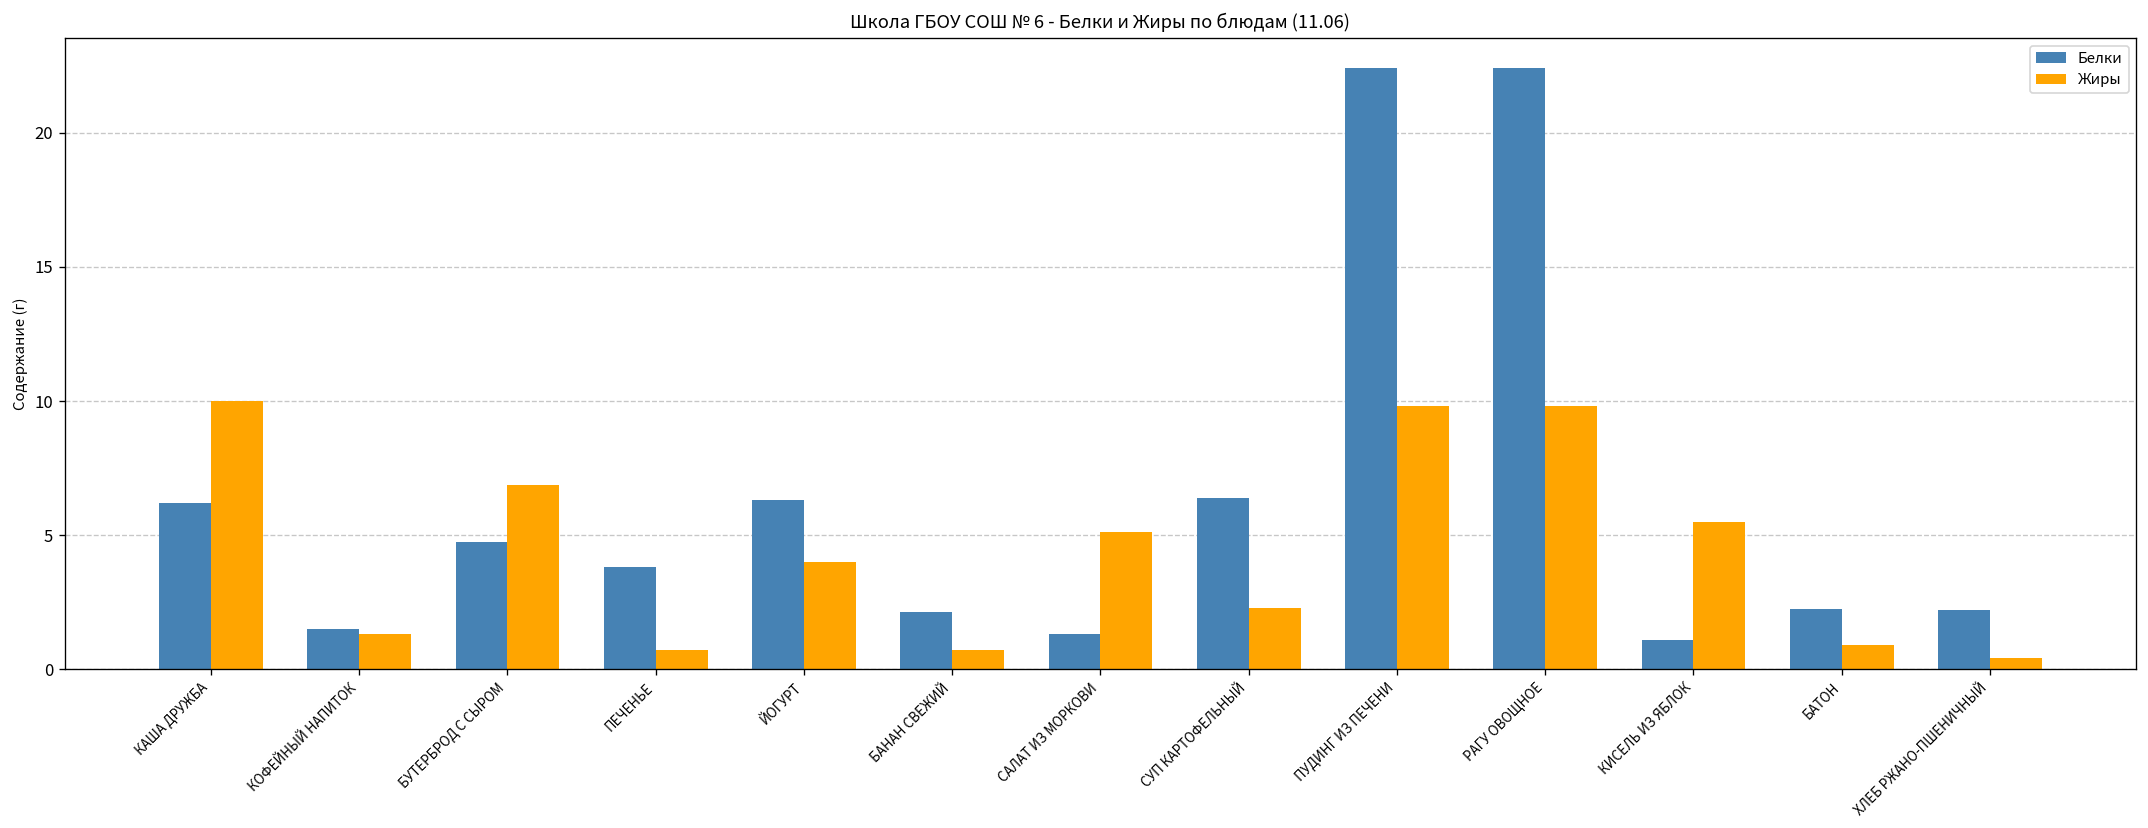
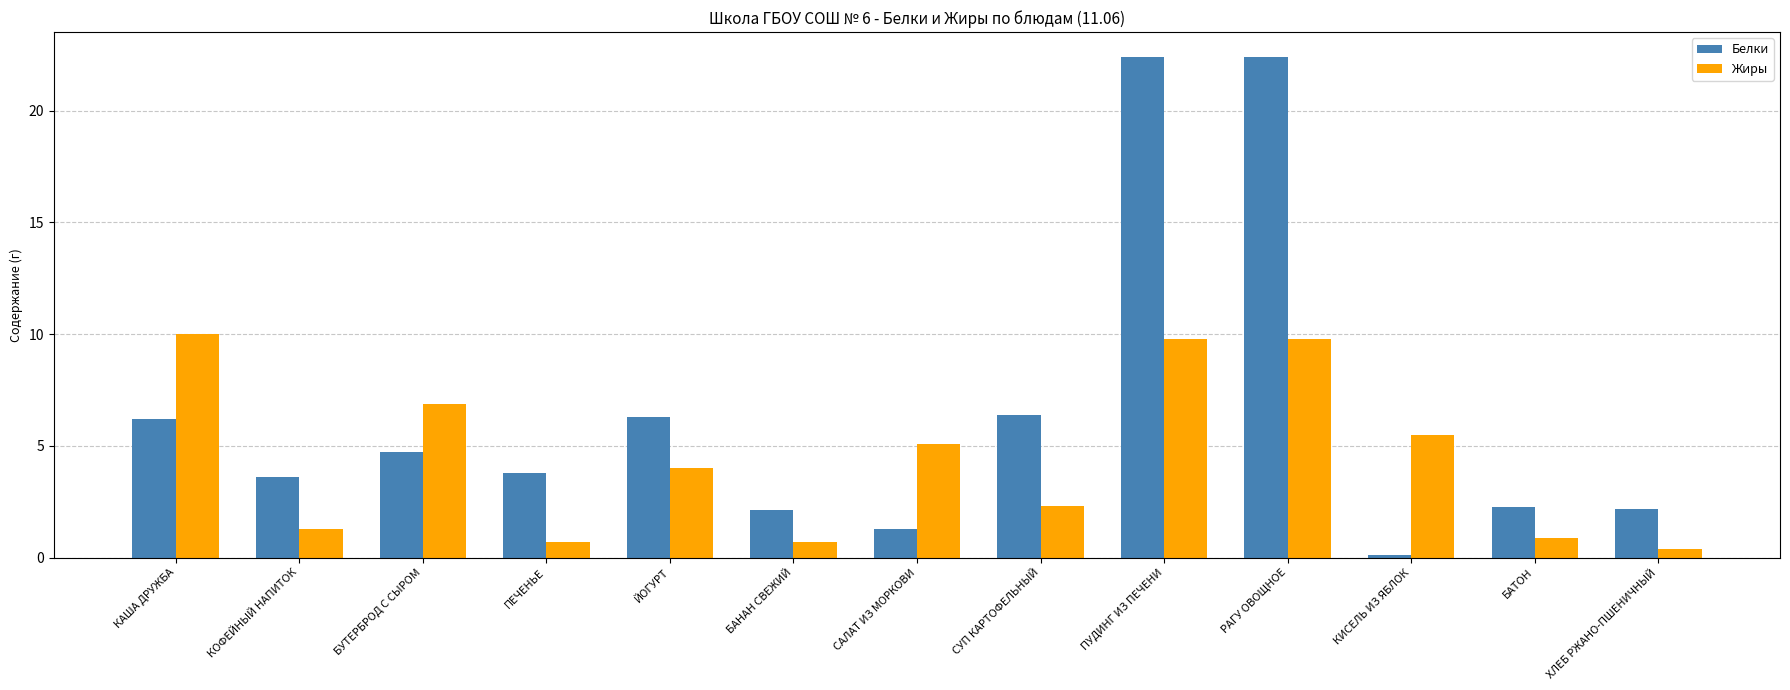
  {
    "Белки": {
      "КАША ДРУЖБА": 6.2,
-     "КОФЕЙНЫЙ НАПИТОК": 1.5,
+     "КОФЕЙНЫЙ НАПИТОК": 3.6,
      "БУТЕРБРОД С СЫРОМ": 4.7,
      "ПЕЧЕНЬЕ": 3.8,
      "ЙОГУРТ": 6.3,
      "БАНАН СВЕЖИЙ": 2.1,
      "САЛАТ ИЗ МОРКОВИ": 1.3,
      "СУП КАРТОФЕЛЬНЫЙ": 6.4,
      "ПУДИНГ ИЗ ПЕЧЕНИ": 22.4,
      "РАГУ ОВОЩНОЕ": 22.4,
-     "КИСЕЛЬ ИЗ ЯБЛОК": 1.1,
+     "КИСЕЛЬ ИЗ ЯБЛОК": 0.1,
      "БАТОН": 2.3,
      "ХЛЕБ РЖАНО-ПШЕНИЧНЫЙ": 2.2
    },
    "Жиры": {
      "КАША ДРУЖБА": 10.0,
      "КОФЕЙНЫЙ НАПИТОК": 1.3,
      "БУТЕРБРОД С СЫРОМ": 6.9,
      "ПЕЧЕНЬЕ": 0.7,
      "ЙОГУРТ": 4.0,
      "БАНАН СВЕЖИЙ": 0.7,
      "САЛАТ ИЗ МОРКОВИ": 5.1,
      "СУП КАРТОФЕЛЬНЫЙ": 2.3,
      "ПУДИНГ ИЗ ПЕЧЕНИ": 9.8,
      "РАГУ ОВОЩНОЕ": 9.8,
      "КИСЕЛЬ ИЗ ЯБЛОК": 5.5,
      "БАТОН": 0.9,
      "ХЛЕБ РЖАНО-ПШЕНИЧНЫЙ": 0.4
    }
  }
